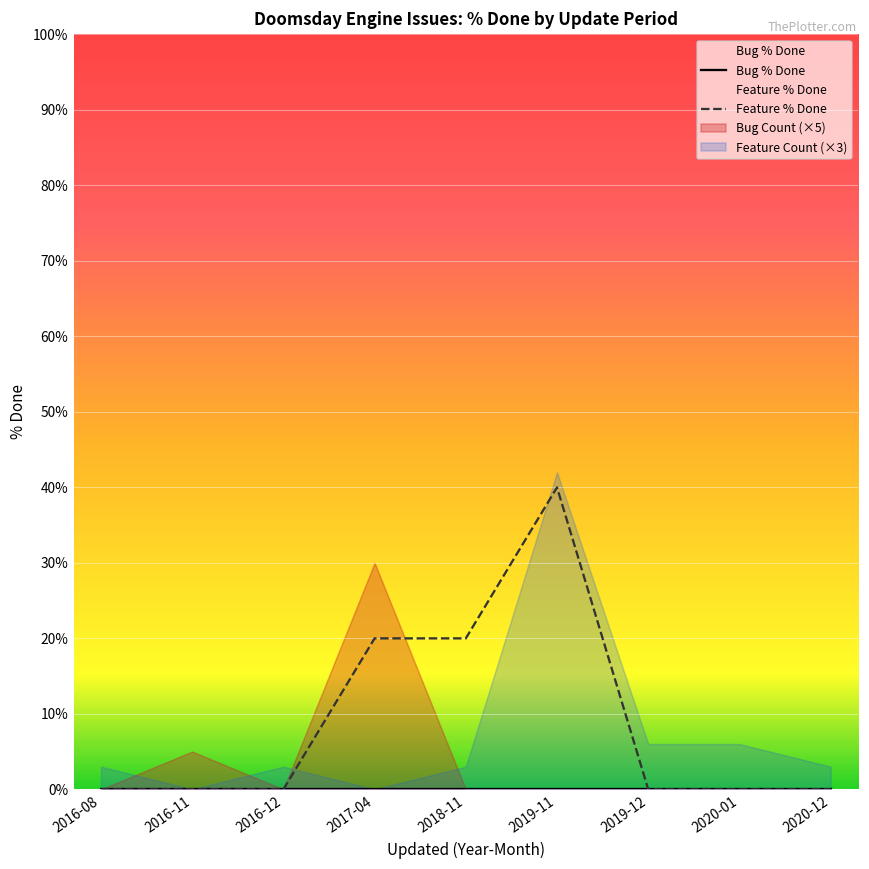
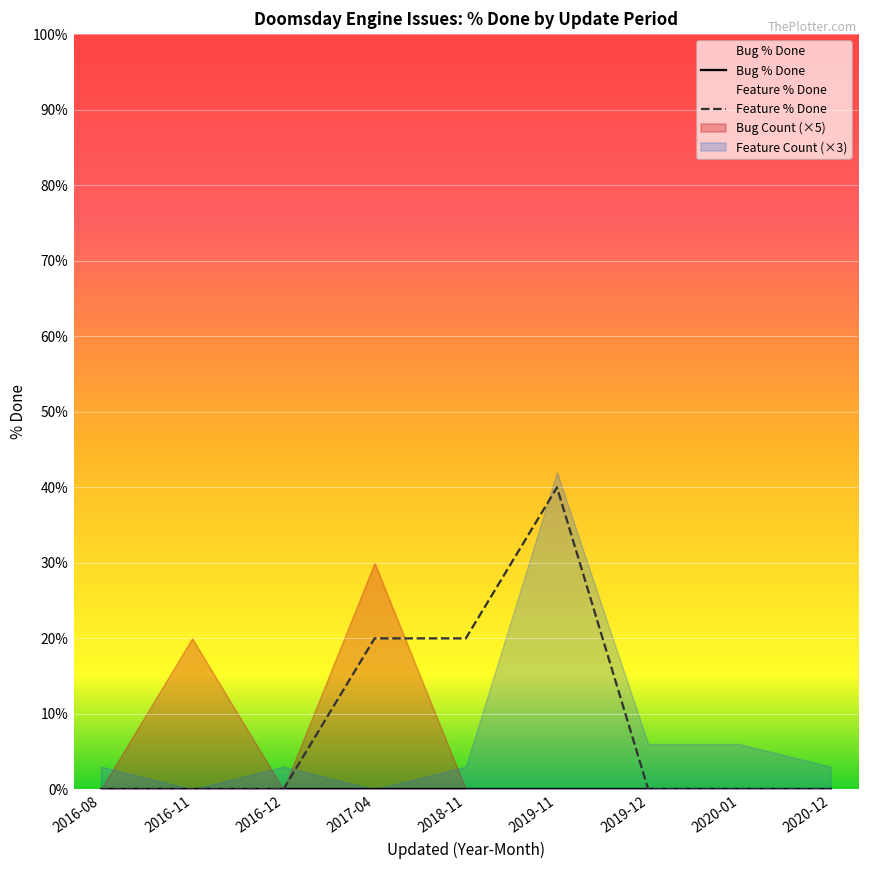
  {
    "Bug Count (×5)": {
-     "2016-11": "5%",
+     "2016-11": "20%",
      "2017-04": "30%"
    }
  }
